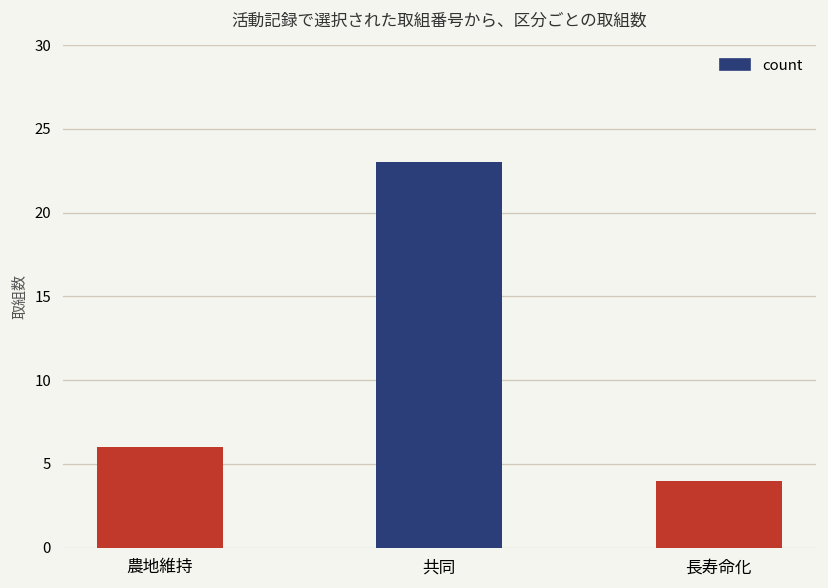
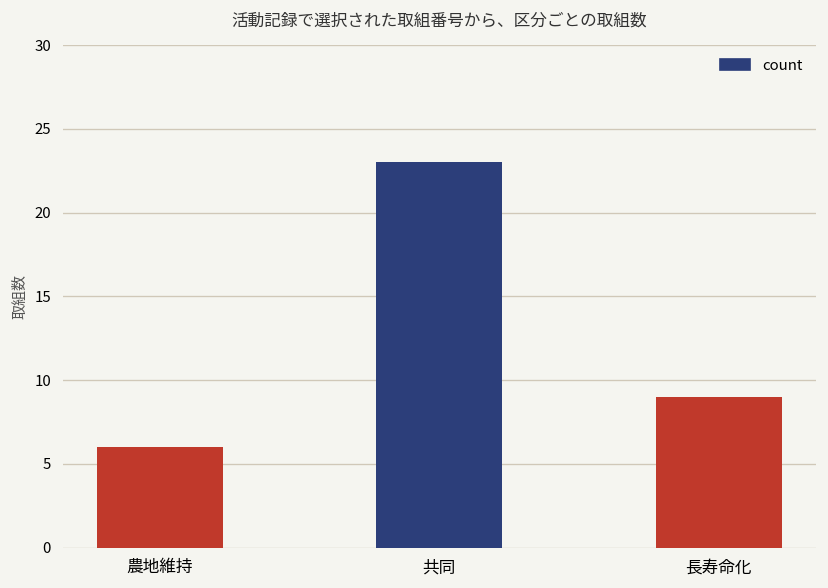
  {
    "農地維持": 6,
    "共同": 23,
-   "長寿命化": 4
+   "長寿命化": 9
  }
